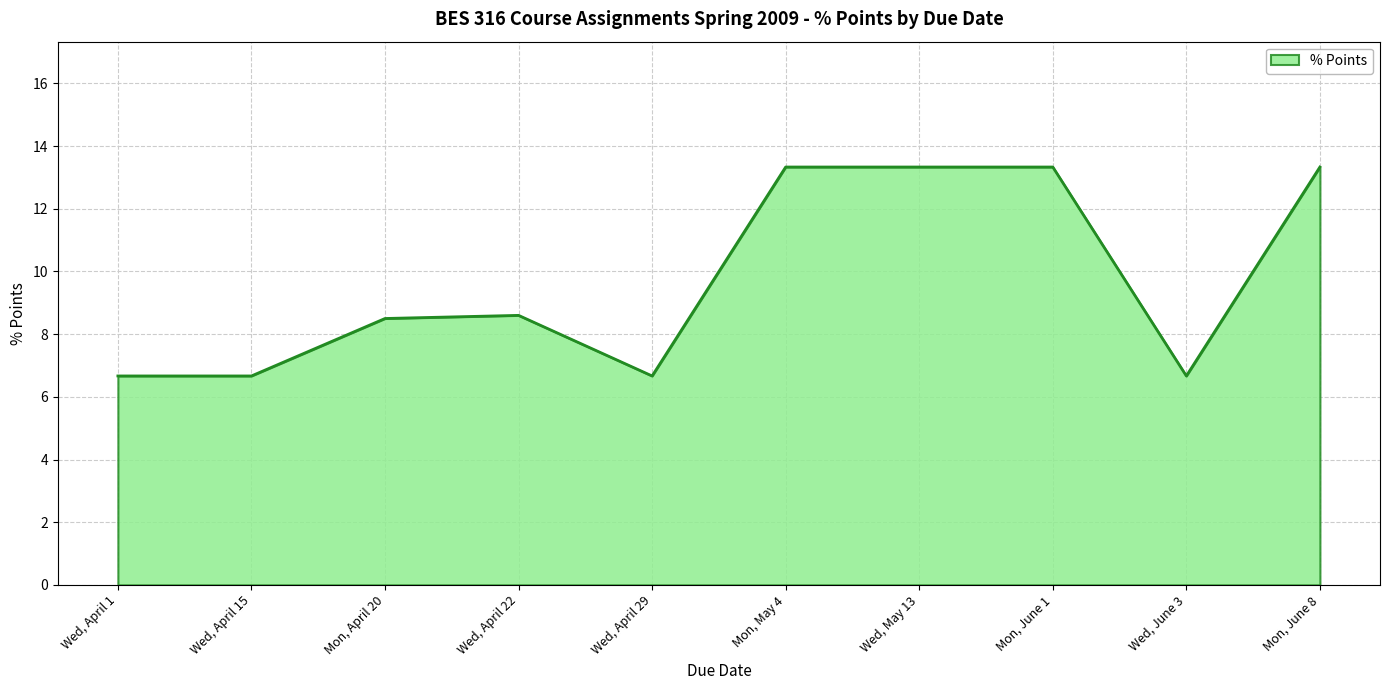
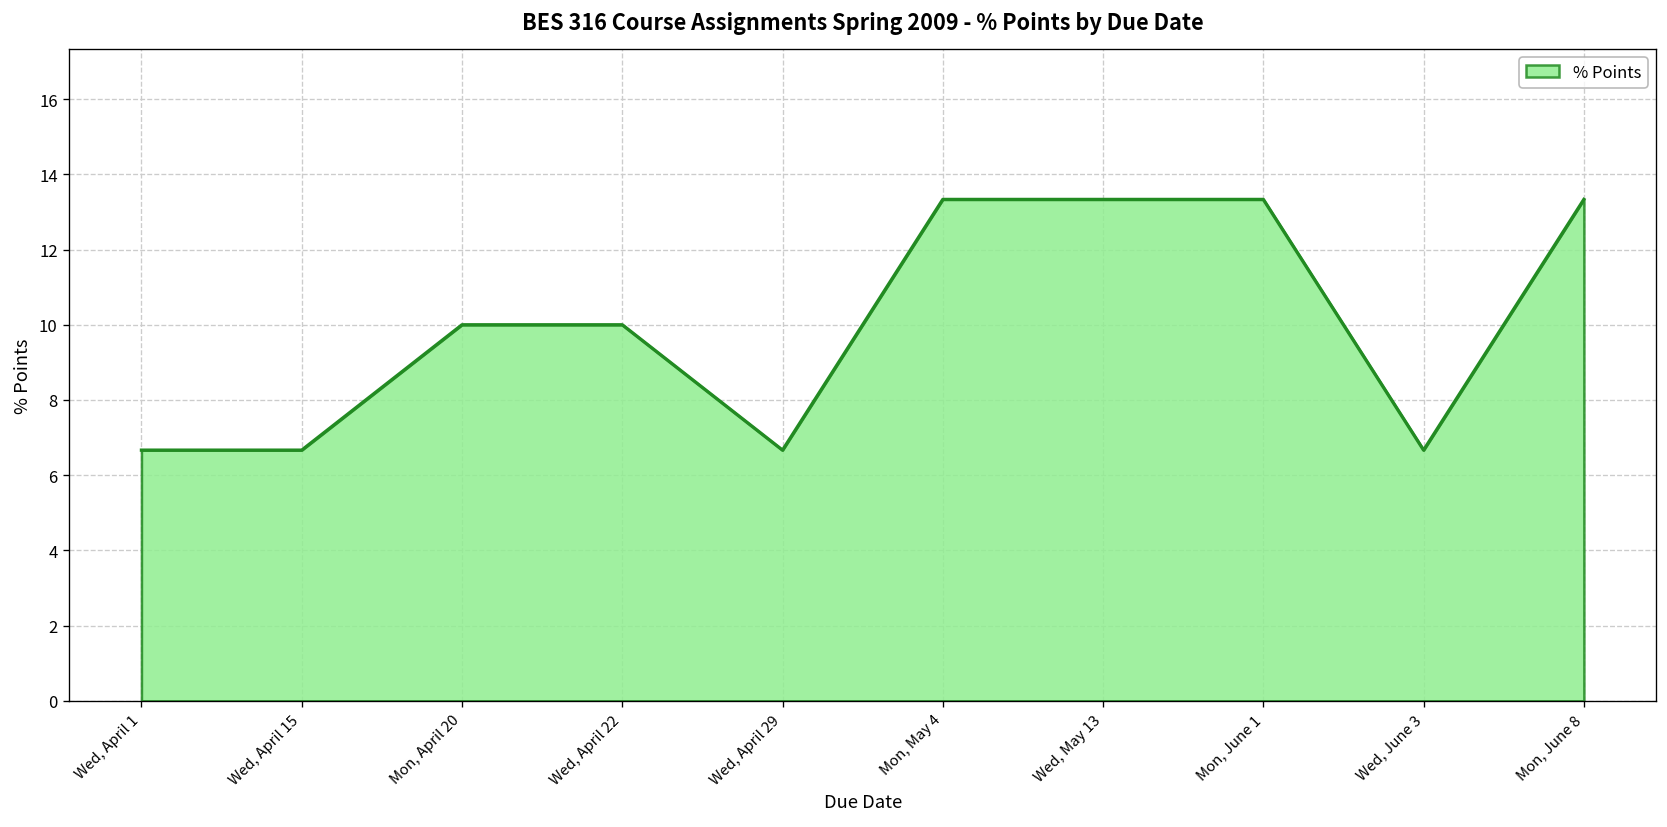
  {
    "Wed, April 1": 6.7,
    "Wed, April 15": 6.7,
-   "Mon, April 20": 8.5,
-   "Wed, April 22": 8.6,
+   "Mon, April 20": 10.0,
+   "Wed, April 22": 10.0,
    "Wed, April 29": 6.7,
    "Mon, May 4": 13.3,
    "Wed, May 13": 13.3,
    "Mon, June 1": 13.3,
    "Wed, June 3": 6.7,
    "Mon, June 8": 13.3
  }
